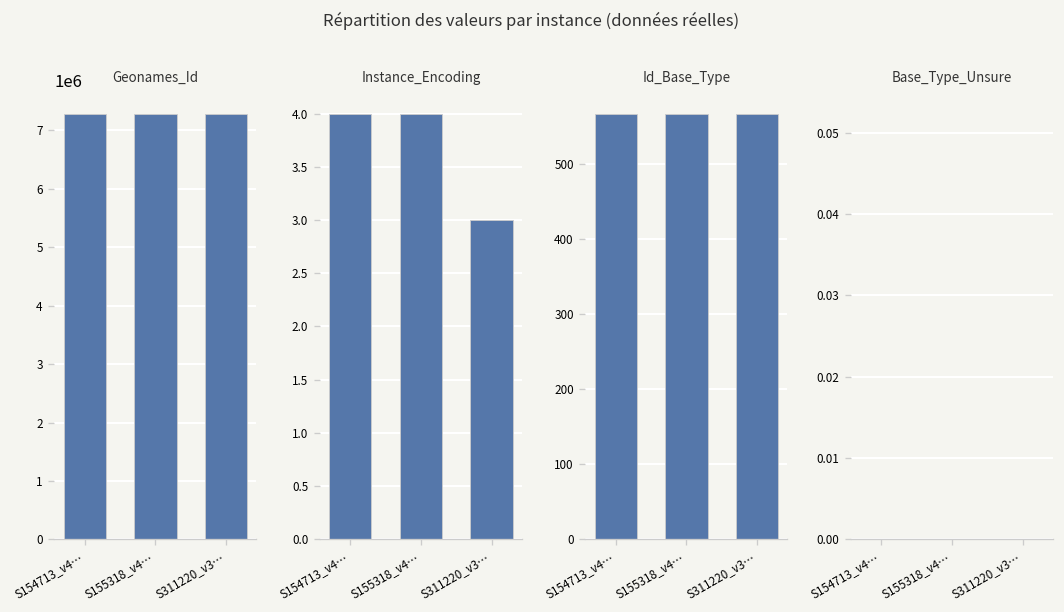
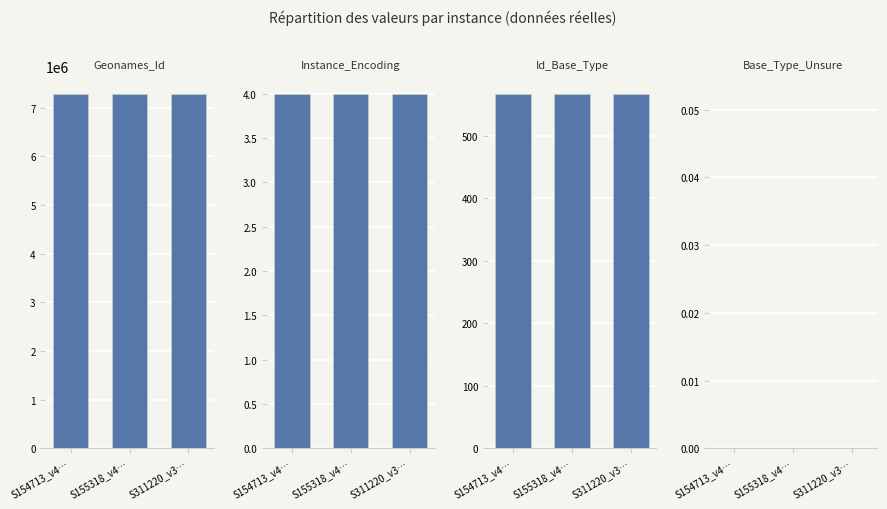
  {
    "Geonames_Id": {
      "S154713_v4…": 7300000,
      "S155318_v4…": 7300000,
      "S311220_v3…": 7300000
    },
    "Instance_Encoding": {
      "S154713_v4…": 4,
      "S155318_v4…": 4,
-     "S311220_v3…": 3
+     "S311220_v3…": 4
    },
    "Id_Base_Type": {
      "S154713_v4…": 570,
      "S155318_v4…": 570,
      "S311220_v3…": 570
    },
    "Base_Type_Unsure": {
      "S154713_v4…": 0.000,
      "S155318_v4…": 0.000,
      "S311220_v3…": 0.000
    }
  }
